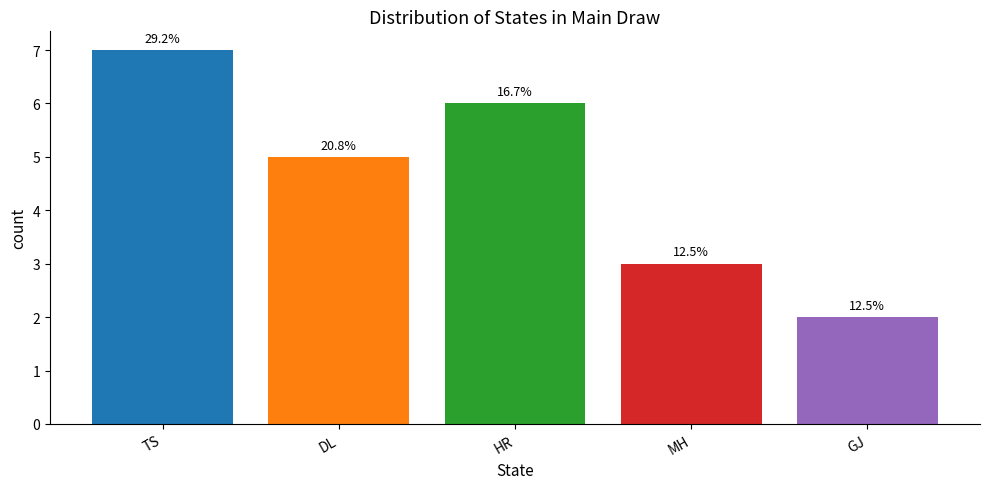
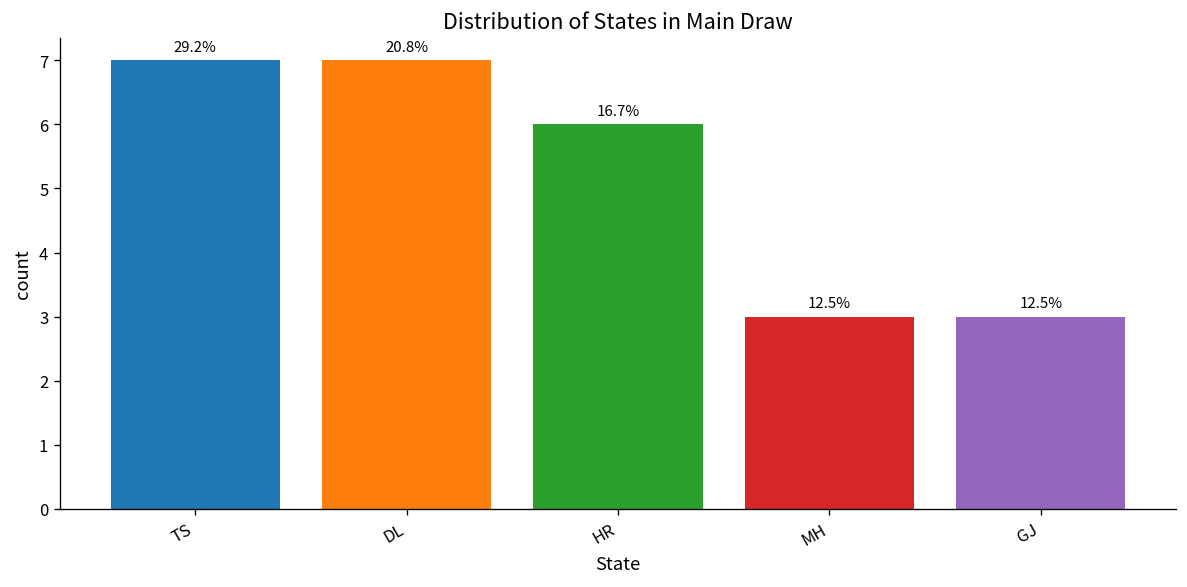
  {
-   "DL": 5,
-   "GJ": 2
+   "DL": 7,
+   "GJ": 3
  }
